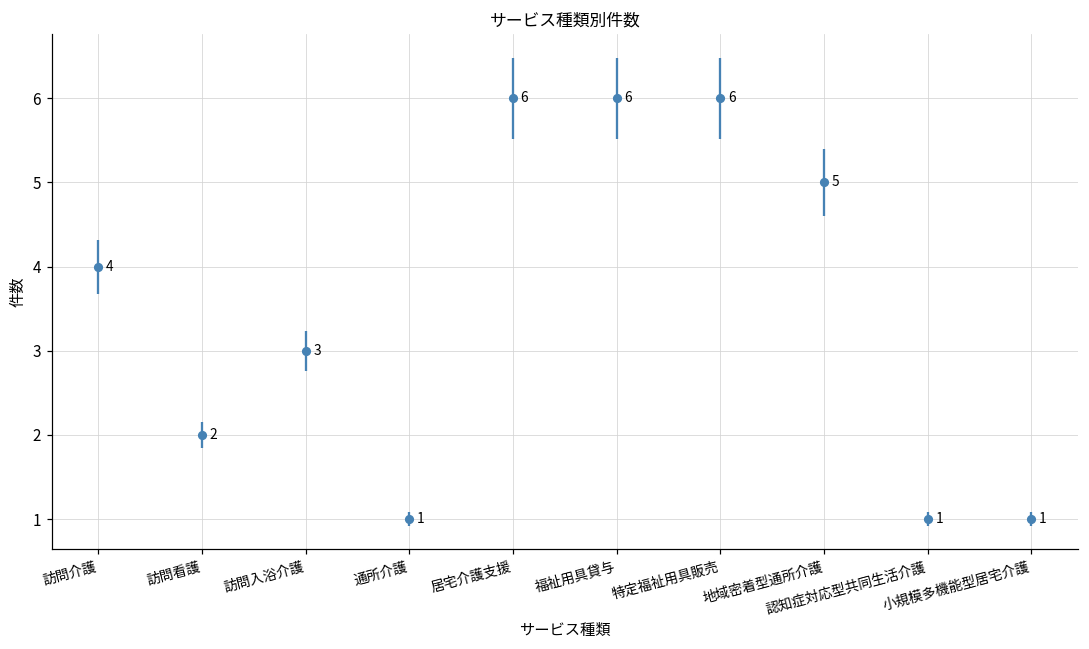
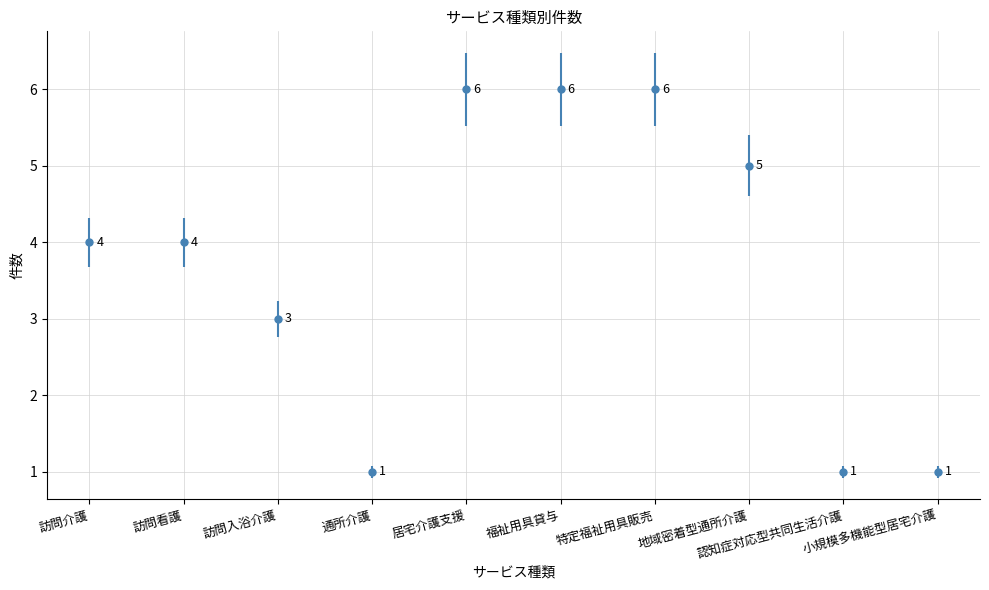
  {
    "訪問介護": 4,
-   "訪問看護": 2,
+   "訪問看護": 4,
    "訪問入浴介護": 3,
    "通所介護": 1,
    "居宅介護支援": 6,
    "福祉用具貸与": 6,
    "特定福祉用具販売": 6,
    "地域密着型通所介護": 5,
    "認知症対応型共同生活介護": 1,
    "小規模多機能型居宅介護": 1
  }
